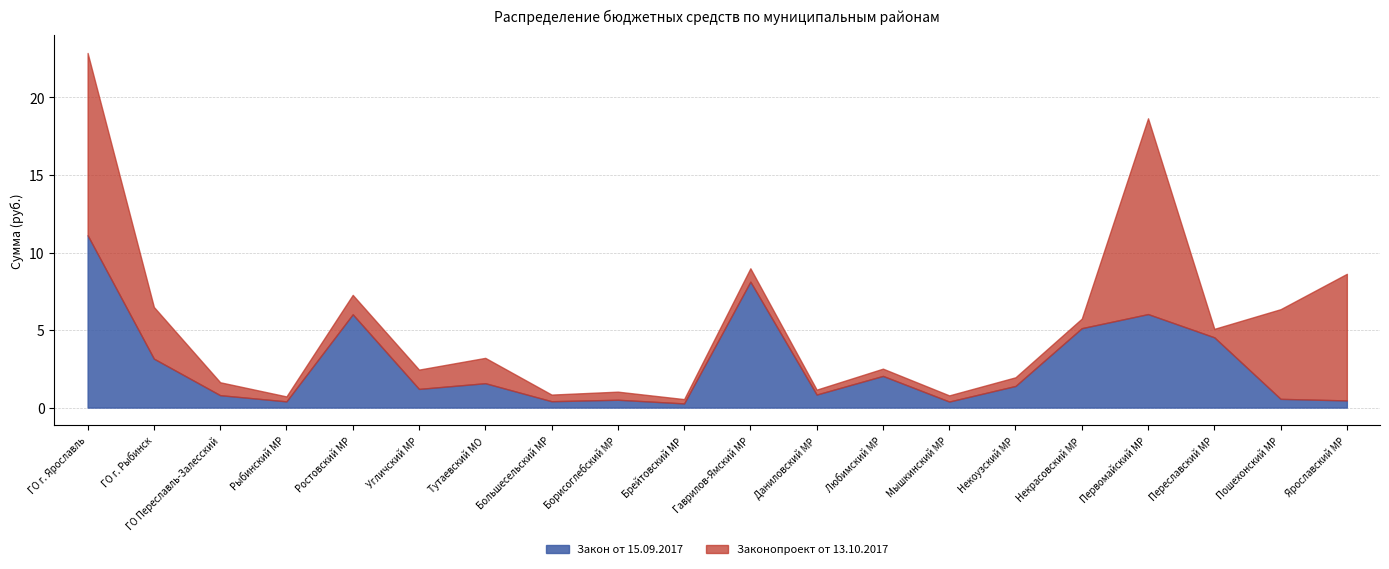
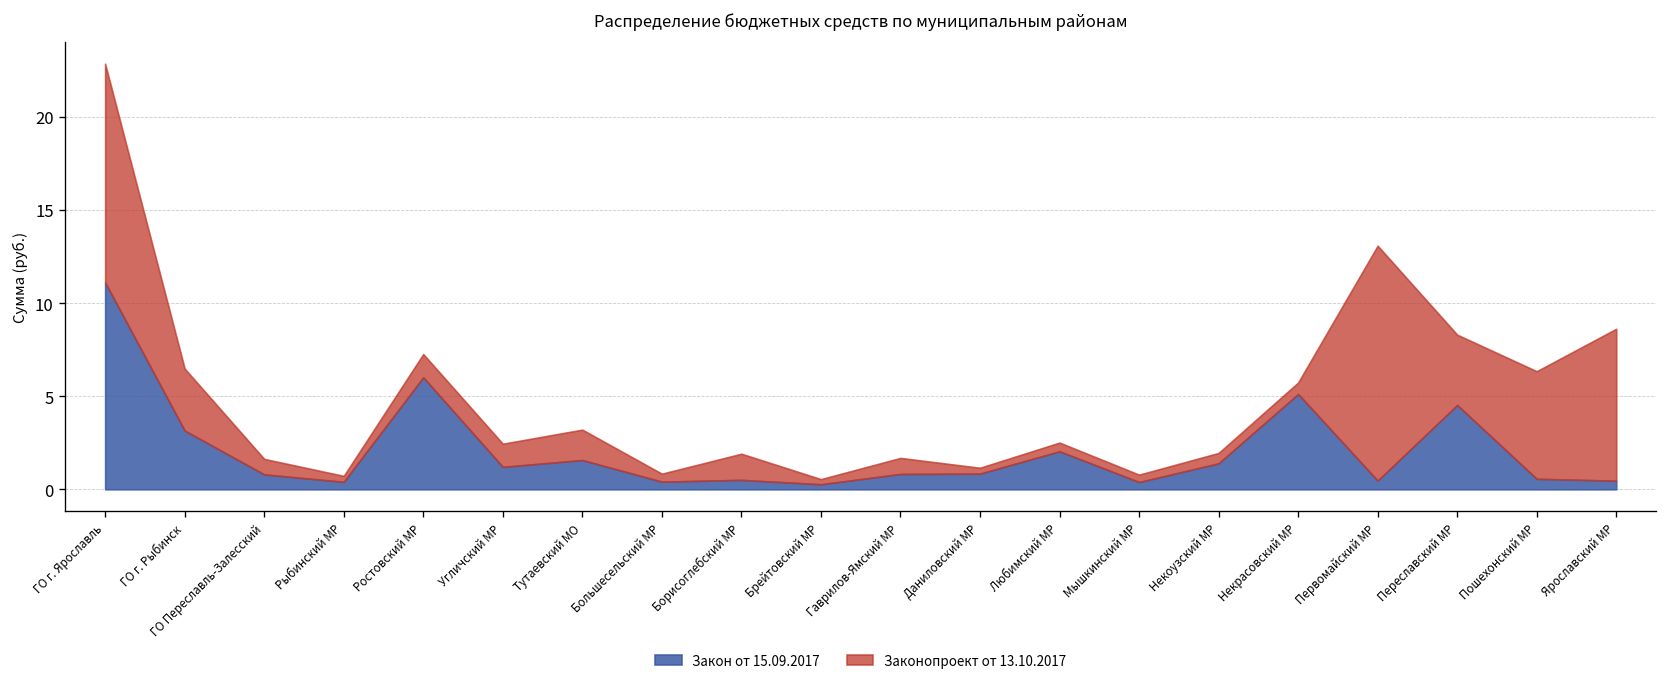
  {
    "Закон от 15.09.2017": {
      "ГО г. Ярославль": 11.1,
      "ГО г. Рыбинск": 3.2,
      "ГО Переславль-Залесский": 0.8,
      "Рыбинский МР": 0.4,
      "Ростовский МР": 6.0,
      "Угличский МР": 1.2,
      "Тутаевский МО": 1.6,
      "Большесельский МР": 0.4,
      "Борисоглебский МР": 0.5,
      "Брейтовский МР": 0.3,
-     "Гаврилов-Ямский МР": 8.1,
+     "Гаврилов-Ямский МР": 0.8,
      "Даниловский МР": 0.8,
      "Любимский МР": 2.0,
      "Мышкинский МР": 0.4,
      "Некоузский МР": 1.4,
      "Некрасовский МР": 5.1,
-     "Первомайский МР": 6.0,
+     "Первомайский МР": 0.5,
      "Переславский МР": 4.5,
      "Пошехонский МР": 0.6,
      "Ярославский МР": 0.5
    },
    "Законопроект от 13.10.2017": {
      "ГО г. Ярославль": 11.8,
      "ГО г. Рыбинск": 3.3,
      "ГО Переславль-Залесский": 0.8,
      "Рыбинский МР": 0.3,
      "Ростовский МР": 1.3,
      "Угличский МР": 1.2,
      "Тутаевский МО": 1.6,
      "Большесельский МР": 0.4,
-     "Борисоглебский МР": 0.5,
+     "Борисоглебский МР": 1.4,
      "Брейтовский МР": 0.3,
      "Гаврилов-Ямский МР": 0.9,
      "Даниловский МР": 0.3,
      "Любимский МР": 0.5,
      "Мышкинский МР": 0.4,
      "Некоузский МР": 0.6,
      "Некрасовский МР": 0.6,
      "Первомайский МР": 12.6,
-     "Переславский МР": 0.5,
+     "Переславский МР": 3.8,
      "Пошехонский МР": 5.8,
      "Ярославский МР": 8.2
    }
  }
